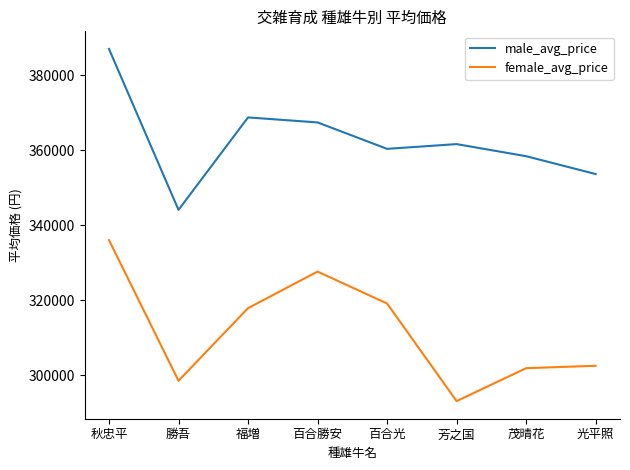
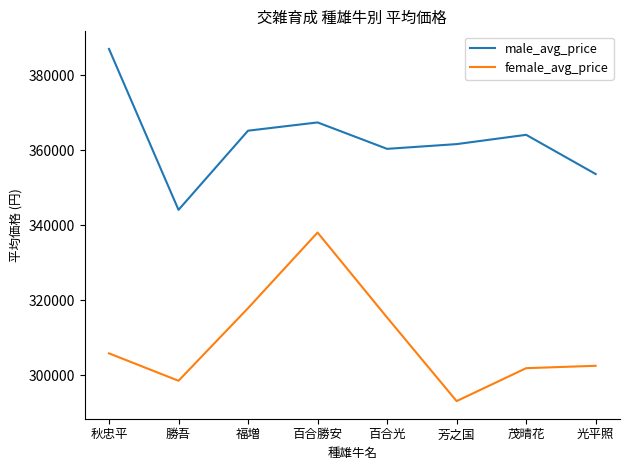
  {
    "male_avg_price": {
      "秋忠平": 387000,
      "勝吾": 344000,
-     "福増": 369000,
+     "福増": 365000,
      "百合勝安": 367000,
      "百合光": 360000,
      "芳之国": 362000,
-     "茂晴花": 358000,
+     "茂晴花": 364000,
      "光平照": 354000
    },
    "female_avg_price": {
-     "秋忠平": 336000,
+     "秋忠平": 306000,
      "勝吾": 299000,
      "福増": 318000,
-     "百合勝安": 328000,
-     "百合光": 319000,
+     "百合勝安": 338000,
+     "百合光": 315000,
      "芳之国": 293000,
      "茂晴花": 302000,
      "光平照": 303000
    }
  }
